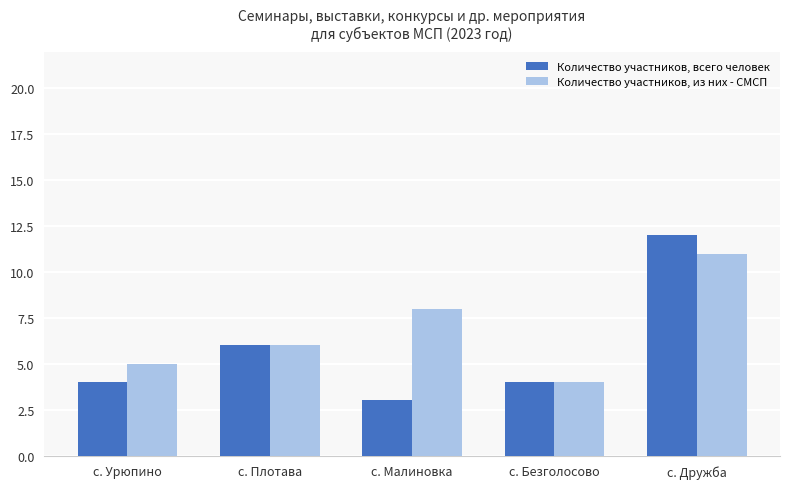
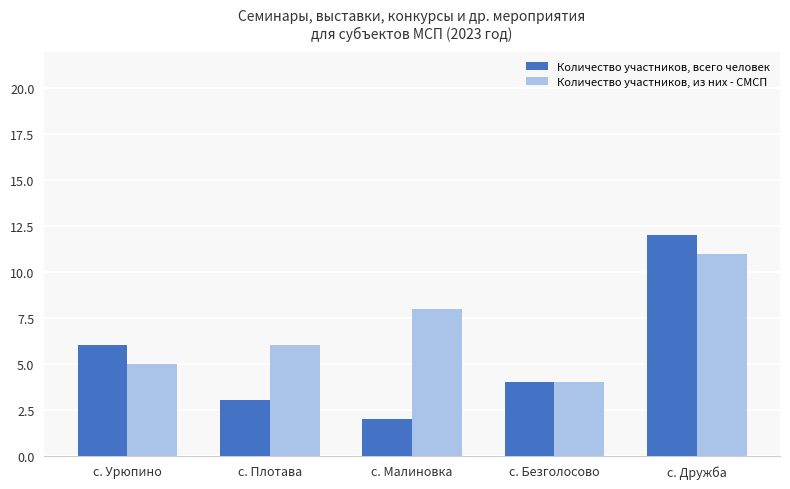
  {
    "Количество участников, всего человек": {
-     "с. Урюпино": 4,
-     "с. Плотава": 6,
-     "с. Малиновка": 3,
+     "с. Урюпино": 6,
+     "с. Плотава": 3,
+     "с. Малиновка": 2,
      "с. Безголосово": 4,
      "с. Дружба": 12
    },
    "Количество участников, из них - СМСП": {
      "с. Урюпино": 5,
      "с. Плотава": 6,
      "с. Малиновка": 8,
      "с. Безголосово": 4,
      "с. Дружба": 11
    }
  }
